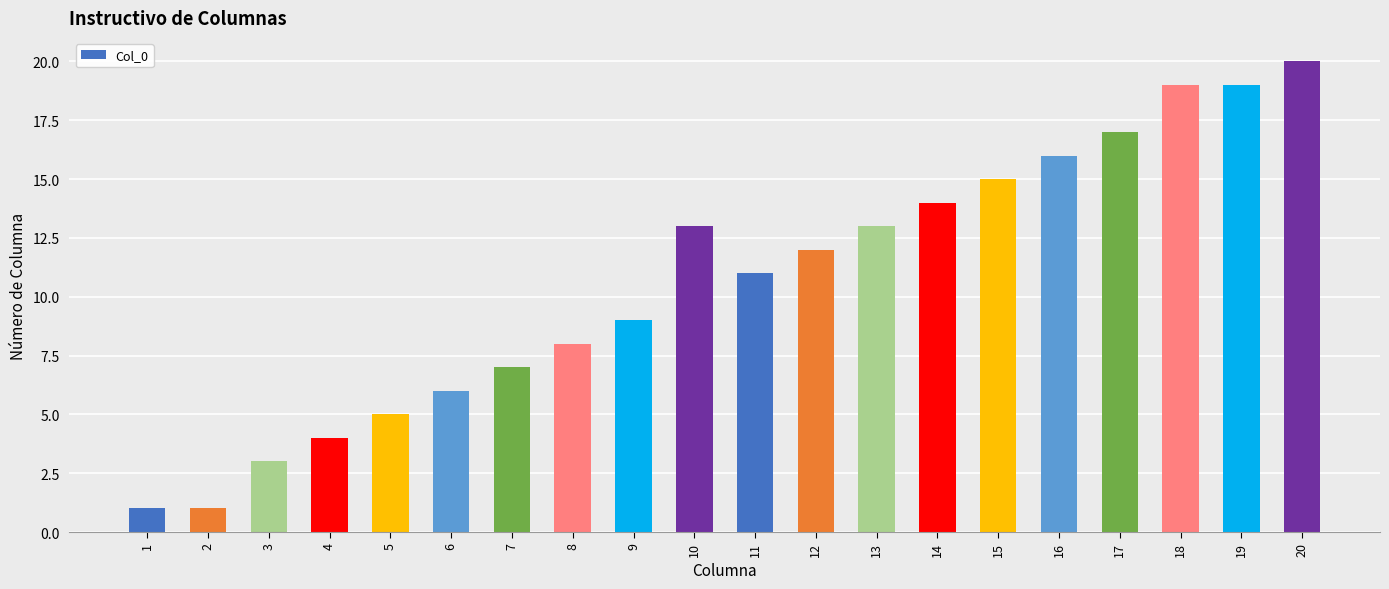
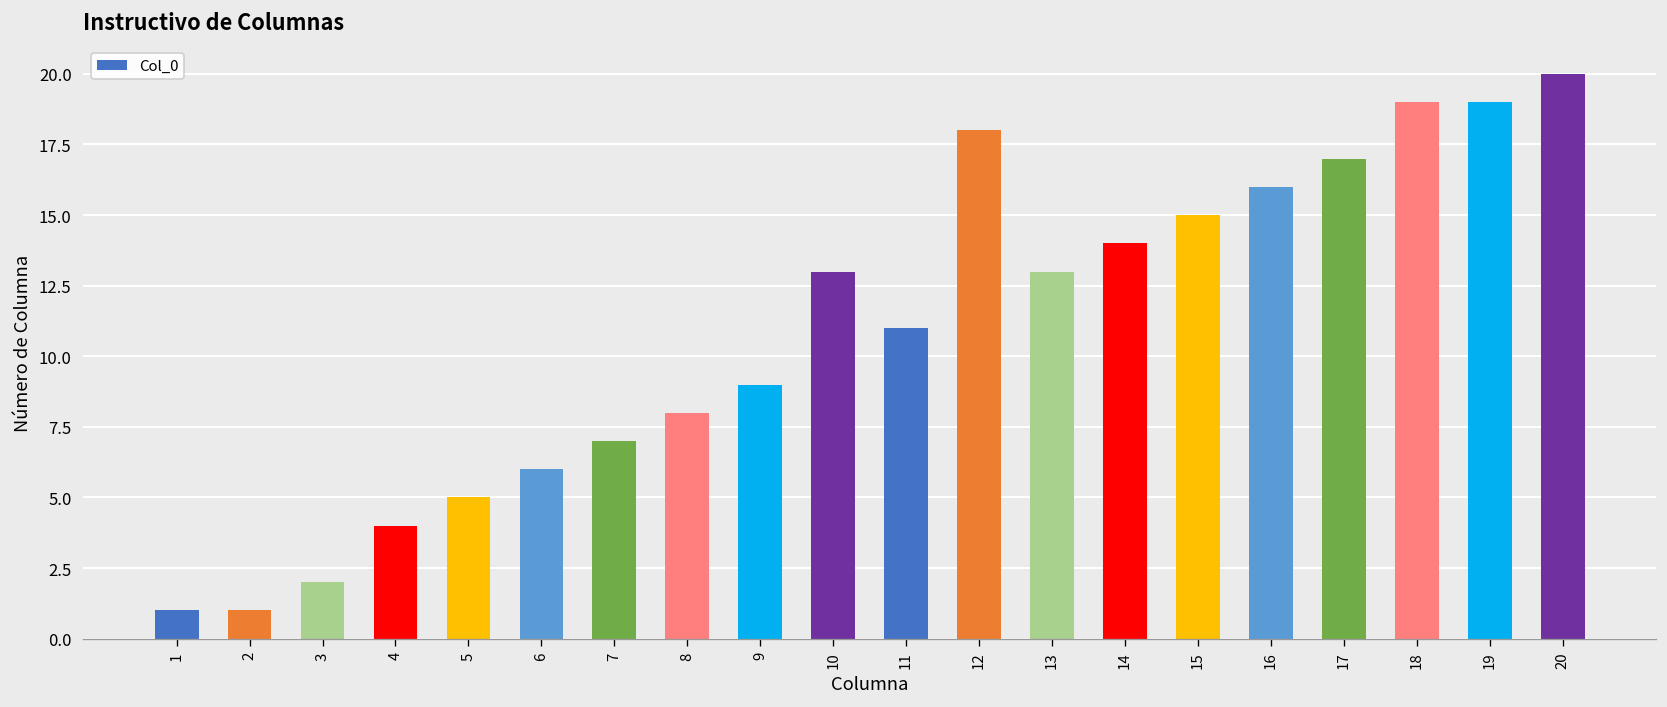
  {
    "1": 1,
    "2": 1,
-   "3": 3,
+   "3": 2,
    "4": 4,
    "5": 5,
    "6": 6,
    "7": 7,
    "8": 8,
    "9": 9,
    "10": 13,
    "11": 11,
-   "12": 12,
+   "12": 18,
    "13": 13,
    "14": 14,
    "15": 15,
    "16": 16,
    "17": 17,
    "18": 19,
    "19": 19,
    "20": 20
  }
